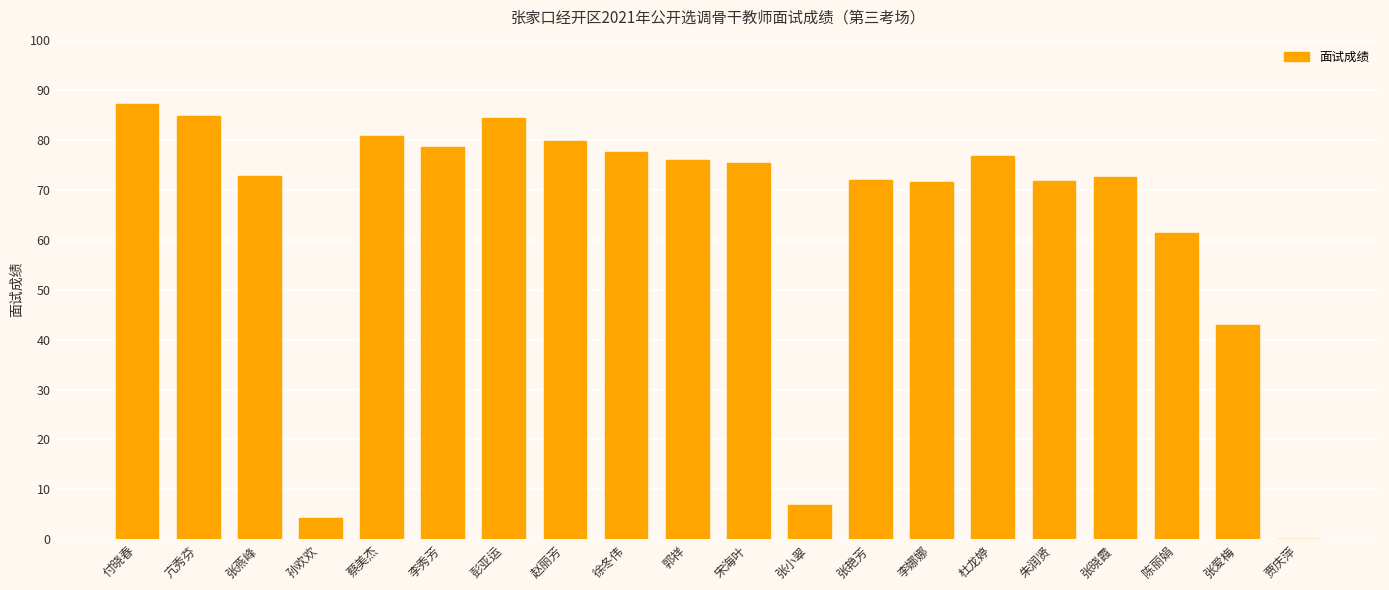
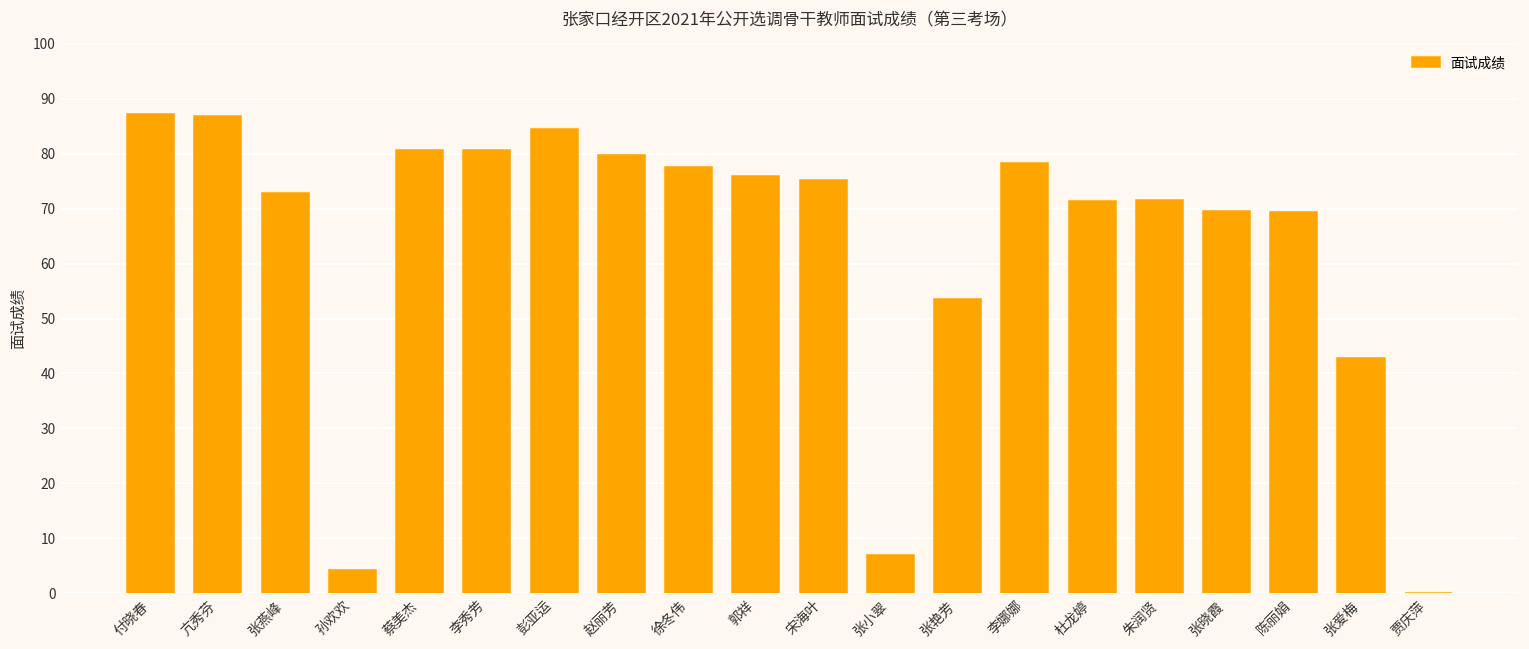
  {
    "付晓春": 87,
-   "亢秀芬": 85,
+   "亢秀芬": 87,
    "张燕峰": 73,
    "孙欢欢": 4,
    "蔡美杰": 81,
-   "李秀芳": 79,
+   "李秀芳": 81,
    "彭亚运": 84,
    "赵丽芳": 80,
    "徐冬伟": 78,
    "郭祥": 76,
    "宋海叶": 75,
    "张小翠": 7,
-   "张艳芳": 72,
-   "李娜娜": 72,
-   "杜龙婷": 77,
+   "张艳芳": 54,
+   "李娜娜": 78,
+   "杜龙婷": 71,
    "朱润贤": 72,
-   "张晓霞": 72,
-   "陈丽娟": 61,
+   "张晓霞": 70,
+   "陈丽娟": 69,
    "张爱梅": 43,
    "贾庆萍": 0
  }
